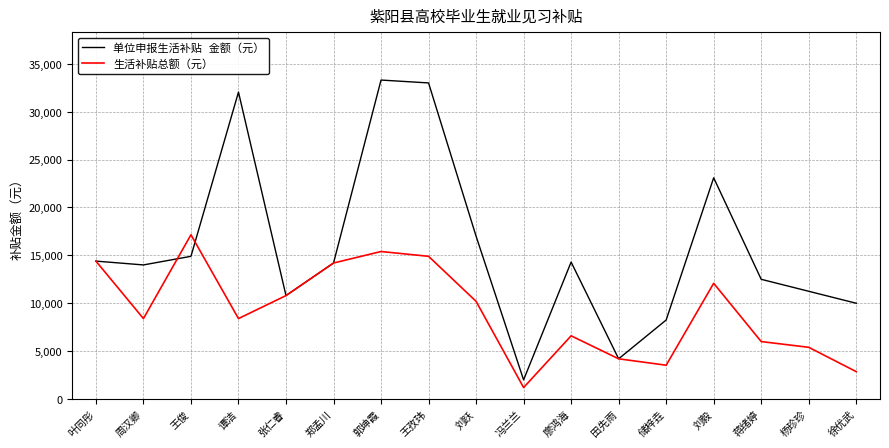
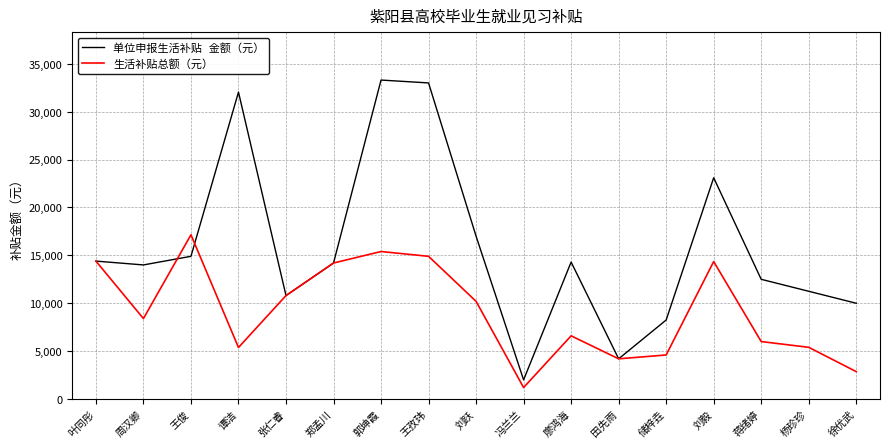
  {
    "单位申报生活补贴 金额（元）": {
      "周汉卿": "14,000",
      "王俊": "15,000",
      "谭洁": "32,000",
      "郭坤霞": "33,000",
      "王孜玮": "33,000",
      "刘跃": "17,000",
      "冯兰兰": "2,000",
      "廖鸿海": "14,000",
      "储梓垚": "8,000",
      "刘毅": "23,000",
      "蒋绪婷": "13,000",
      "杨珍珍": "11,000",
      "徐优武": "10,000"
    },
    "生活补贴总额（元）": {
      "周汉卿": "8,000",
      "王俊": "17,000",
-     "谭洁": "8,000",
+     "谭洁": "5,000",
      "郭坤霞": "15,000",
      "王孜玮": "15,000",
      "刘跃": "10,000",
      "冯兰兰": "1,000",
      "廖鸿海": "7,000",
-     "储梓垚": "4,000",
-     "刘毅": "12,000",
+     "储梓垚": "5,000",
+     "刘毅": "14,000",
      "蒋绪婷": "6,000",
      "杨珍珍": "5,000",
      "徐优武": "3,000"
    }
  }
